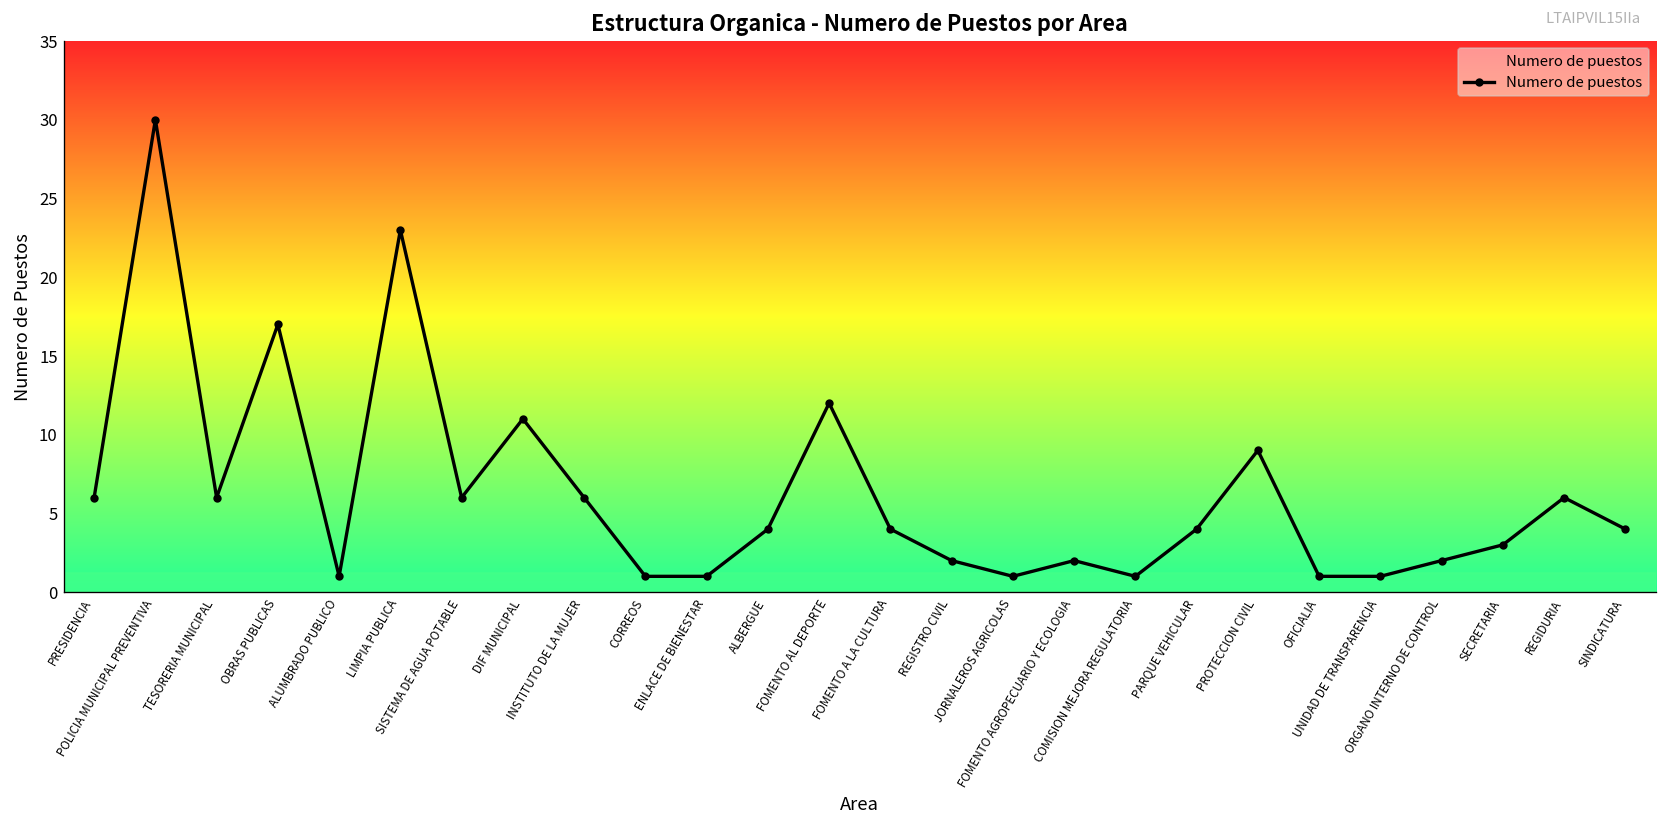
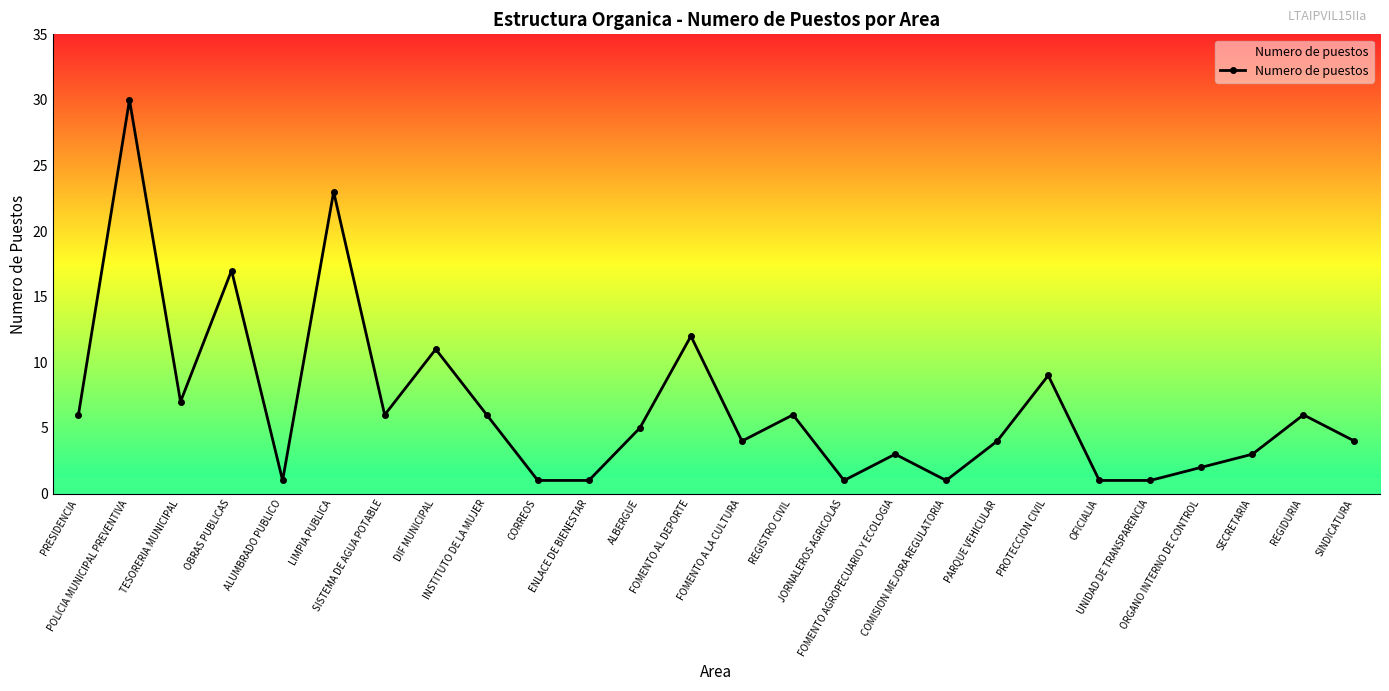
  {
    "PRESIDENCIA": 6,
    "POLICIA MUNICIPAL PREVENTIVA": 30,
-   "TESORERIA MUNICIPAL": 6,
+   "TESORERIA MUNICIPAL": 7,
    "OBRAS PUBLICAS": 17,
    "LIMPIA PUBLICA": 23,
    "SISTEMA DE AGUA POTABLE": 6,
    "DIF MUNICIPAL": 11,
    "INSTITUTO DE LA MUJER": 6,
-   "ALBERGUE": 4,
+   "ALBERGUE": 5,
    "FOMENTO AL DEPORTE": 12,
    "FOMENTO A LA CULTURA": 4,
-   "REGISTRO CIVIL": 2,
-   "FOMENTO AGROPECUARIO Y ECOLOGIA": 2,
+   "REGISTRO CIVIL": 6,
+   "FOMENTO AGROPECUARIO Y ECOLOGIA": 3,
    "PARQUE VEHICULAR": 4,
    "PROTECCION CIVIL": 9,
    "ORGANO INTERNO DE CONTROL": 2,
    "SECRETARIA": 3,
    "REGIDURIA": 6,
    "SINDICATURA": 4
  }
